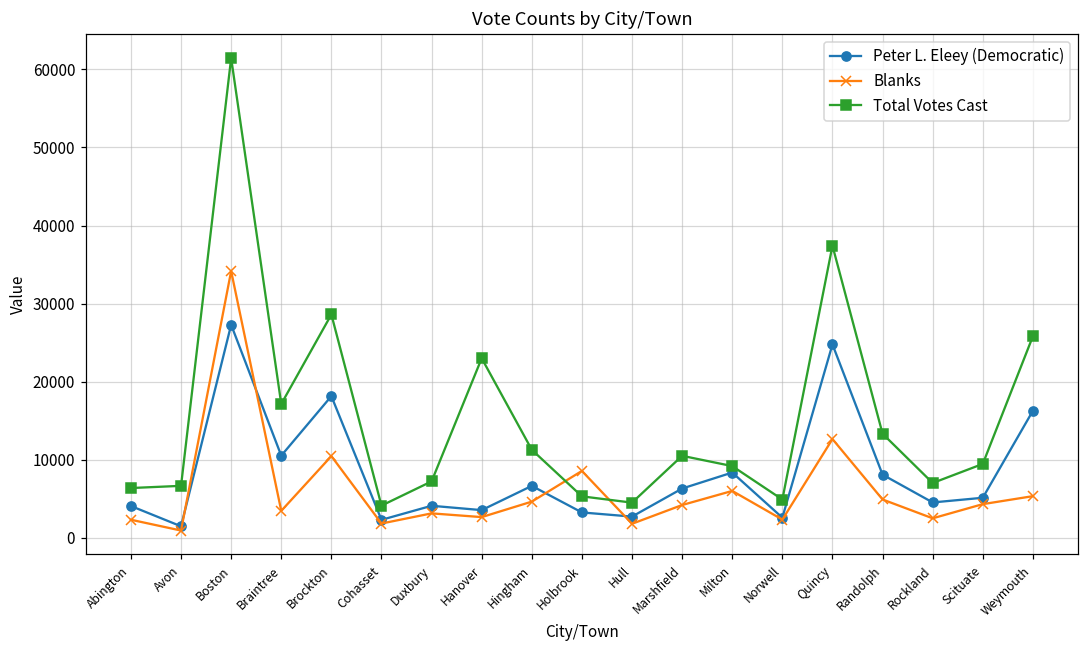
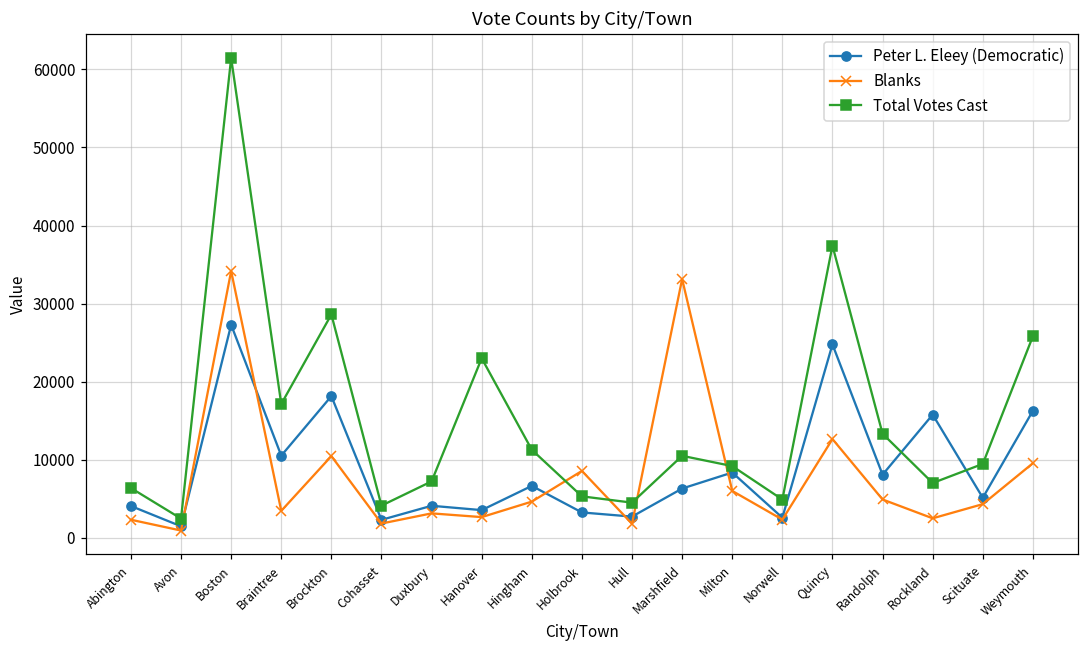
  {
    "Peter L. Eleey (Democratic)": {
      "Abington": 4000,
      "Avon": 1000,
      "Boston": 27000,
      "Braintree": 11000,
      "Brockton": 18000,
      "Cohasset": 2000,
      "Duxbury": 4000,
      "Hanover": 4000,
      "Hingham": 7000,
      "Holbrook": 3000,
      "Hull": 3000,
      "Marshfield": 6000,
      "Milton": 8000,
      "Quincy": 25000,
      "Randolph": 8000,
-     "Rockland": 5000,
+     "Rockland": 16000,
      "Scituate": 5000,
      "Weymouth": 16000
    },
    "Blanks": {
      "Abington": 2000,
      "Avon": 1000,
      "Boston": 34000,
      "Braintree": 3000,
      "Brockton": 10000,
      "Cohasset": 2000,
      "Duxbury": 3000,
      "Hanover": 3000,
      "Hingham": 5000,
      "Holbrook": 9000,
      "Hull": 2000,
-     "Marshfield": 4000,
+     "Marshfield": 33000,
      "Milton": 6000,
      "Quincy": 13000,
      "Randolph": 5000,
      "Rockland": 2000,
      "Scituate": 4000,
-     "Weymouth": 5000
+     "Weymouth": 10000
    },
    "Total Votes Cast": {
      "Abington": 6000,
-     "Avon": 7000,
+     "Avon": 2000,
      "Boston": 61000,
      "Braintree": 17000,
      "Brockton": 29000,
      "Cohasset": 4000,
      "Duxbury": 7000,
      "Hanover": 23000,
      "Hingham": 11000,
      "Holbrook": 5000,
      "Hull": 4000,
      "Marshfield": 10000,
      "Milton": 9000,
      "Norwell": 5000,
      "Quincy": 37000,
      "Randolph": 13000,
      "Rockland": 7000,
      "Scituate": 9000,
      "Weymouth": 26000
    }
  }
